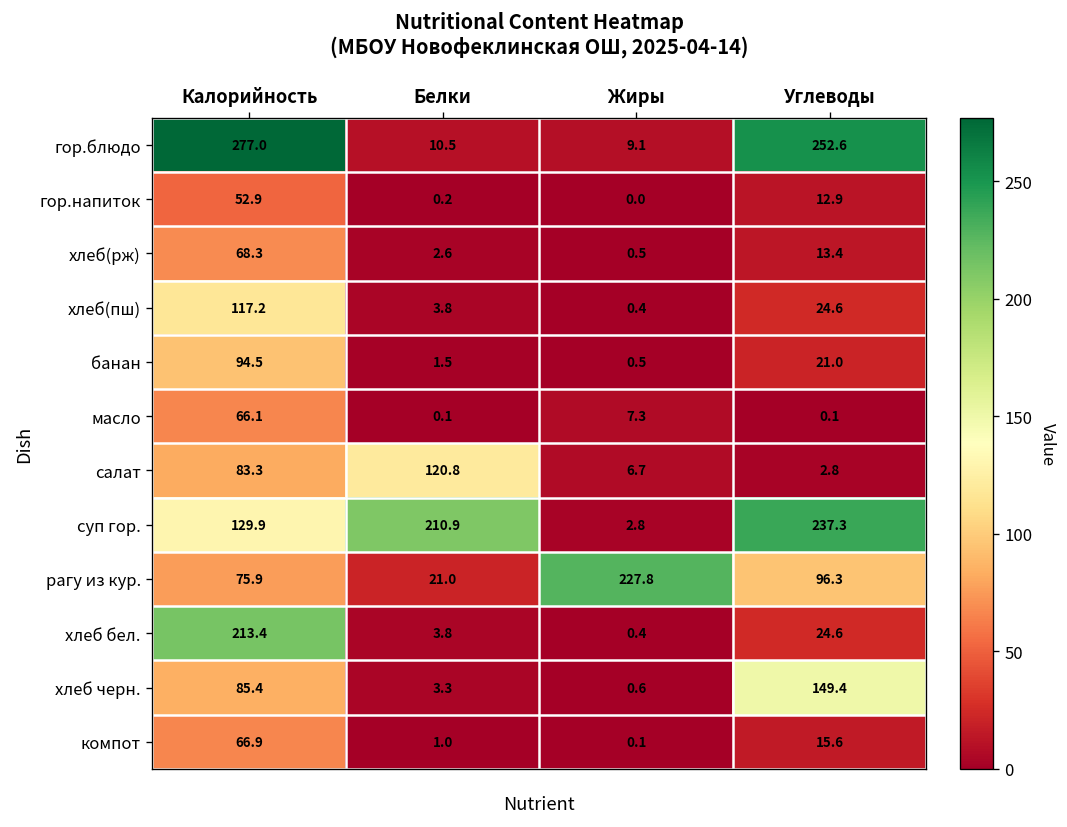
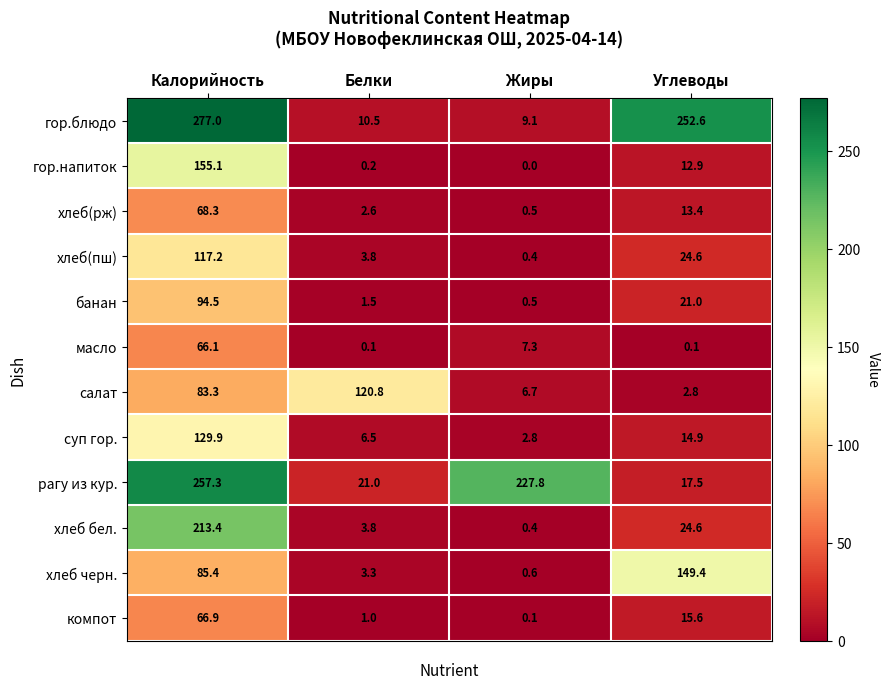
  {
    "гор.блюдо": {
      "Калорийность": 277.0,
      "Белки": 10.5,
      "Жиры": 9.1,
      "Углеводы": 252.6
    },
    "гор.напиток": {
-     "Калорийность": 52.9,
+     "Калорийность": 155.1,
      "Белки": 0.2,
      "Жиры": 0.0,
      "Углеводы": 12.9
    },
    "хлеб(рж)": {
      "Калорийность": 68.3,
      "Белки": 2.6,
      "Жиры": 0.5,
      "Углеводы": 13.4
    },
    "хлеб(пш)": {
      "Калорийность": 117.2,
      "Белки": 3.8,
      "Жиры": 0.4,
      "Углеводы": 24.6
    },
    "банан": {
      "Калорийность": 94.5,
      "Белки": 1.5,
      "Жиры": 0.5,
      "Углеводы": 21.0
    },
    "масло": {
      "Калорийность": 66.1,
      "Белки": 0.1,
      "Жиры": 7.3,
      "Углеводы": 0.1
    },
    "салат": {
      "Калорийность": 83.3,
      "Белки": 120.8,
      "Жиры": 6.7,
      "Углеводы": 2.8
    },
    "суп гор.": {
      "Калорийность": 129.9,
-     "Белки": 210.9,
+     "Белки": 6.5,
      "Жиры": 2.8,
-     "Углеводы": 237.3
+     "Углеводы": 14.9
    },
    "рагу из кур.": {
-     "Калорийность": 75.9,
+     "Калорийность": 257.3,
      "Белки": 21.0,
      "Жиры": 227.8,
-     "Углеводы": 96.3
+     "Углеводы": 17.5
    },
    "хлеб бел.": {
      "Калорийность": 213.4,
      "Белки": 3.8,
      "Жиры": 0.4,
      "Углеводы": 24.6
    },
    "хлеб черн.": {
      "Калорийность": 85.4,
      "Белки": 3.3,
      "Жиры": 0.6,
      "Углеводы": 149.4
    },
    "компот": {
      "Калорийность": 66.9,
      "Белки": 1.0,
      "Жиры": 0.1,
      "Углеводы": 15.6
    }
  }
